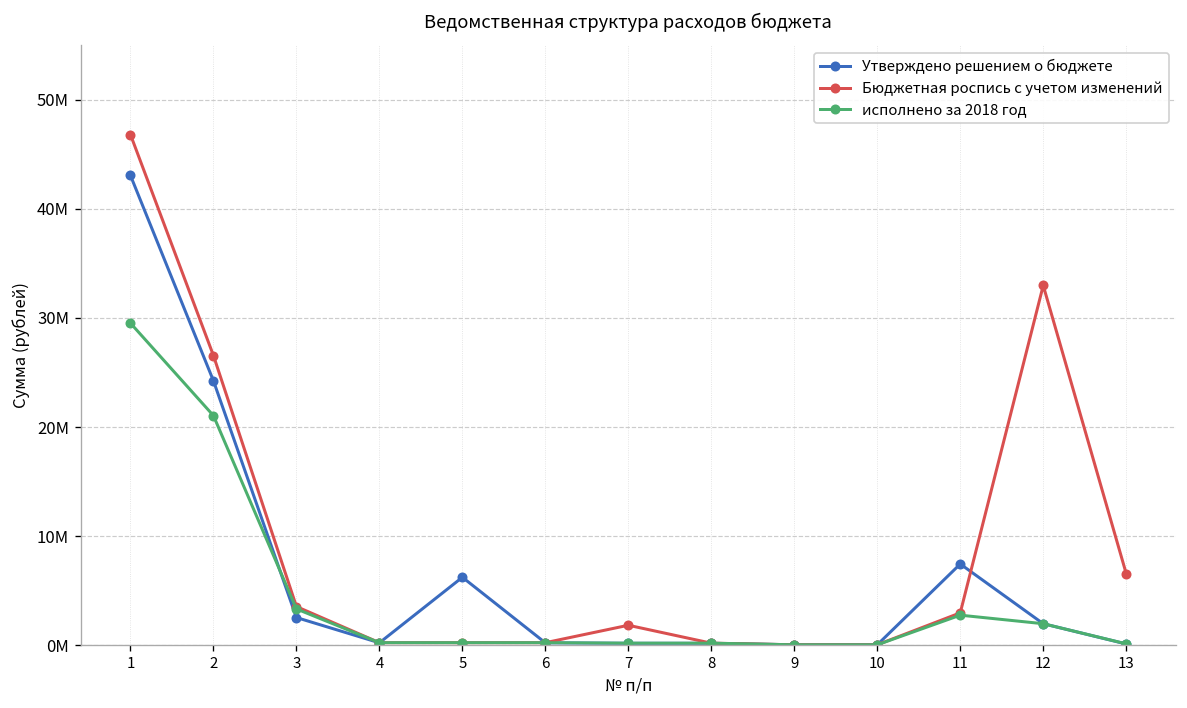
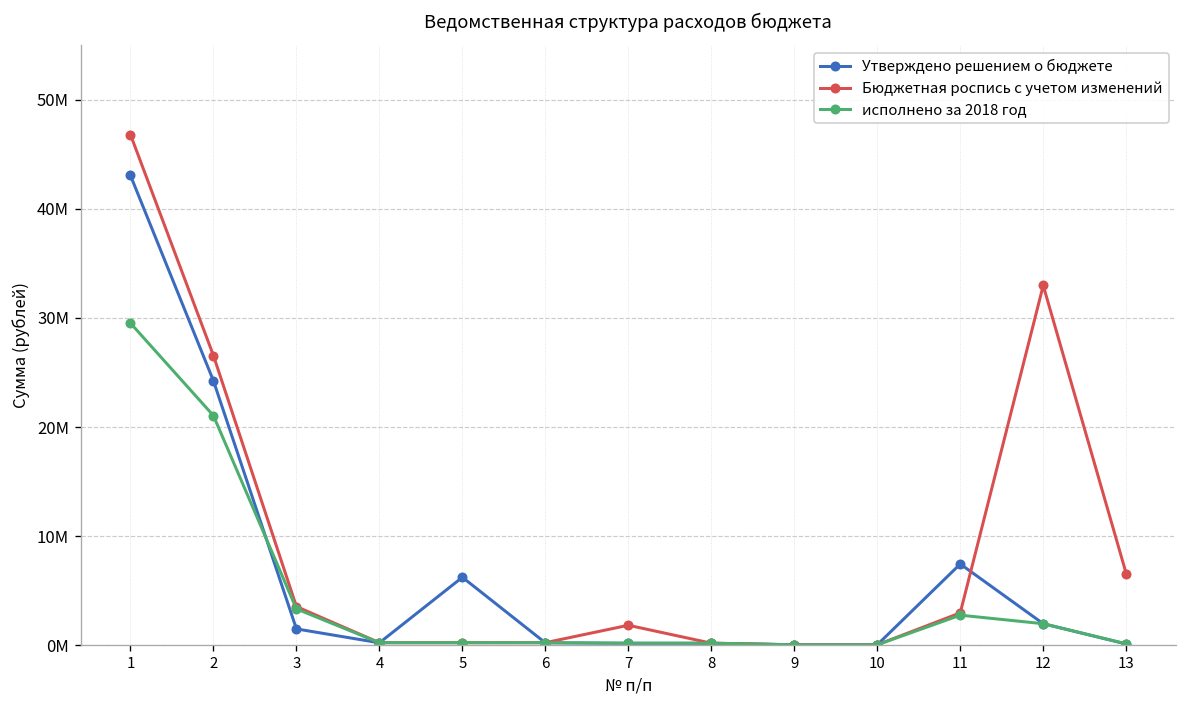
  {
    "Утверждено решением о бюджете": {
      "1": 43000000,
      "2": 24000000,
-     "3": 3000000,
+     "3": 1000000,
      "5": 6000000,
      "11": 7000000
    },
    "Бюджетная роспись с учетом изменений": {
      "1": 47000000,
      "2": 27000000,
      "7": 2000000,
      "12": 33000000,
      "13": 7000000
    },
    "исполнено за 2018 год": {
      "1": 30000000,
      "2": 21000000
    }
  }
